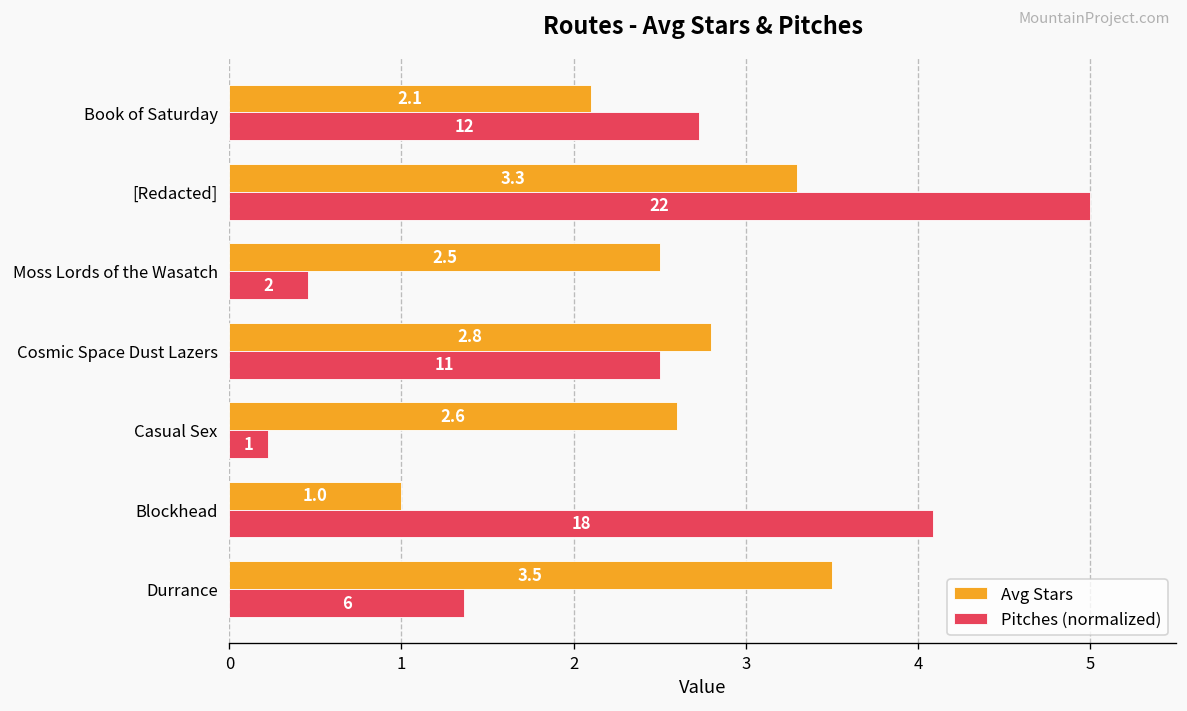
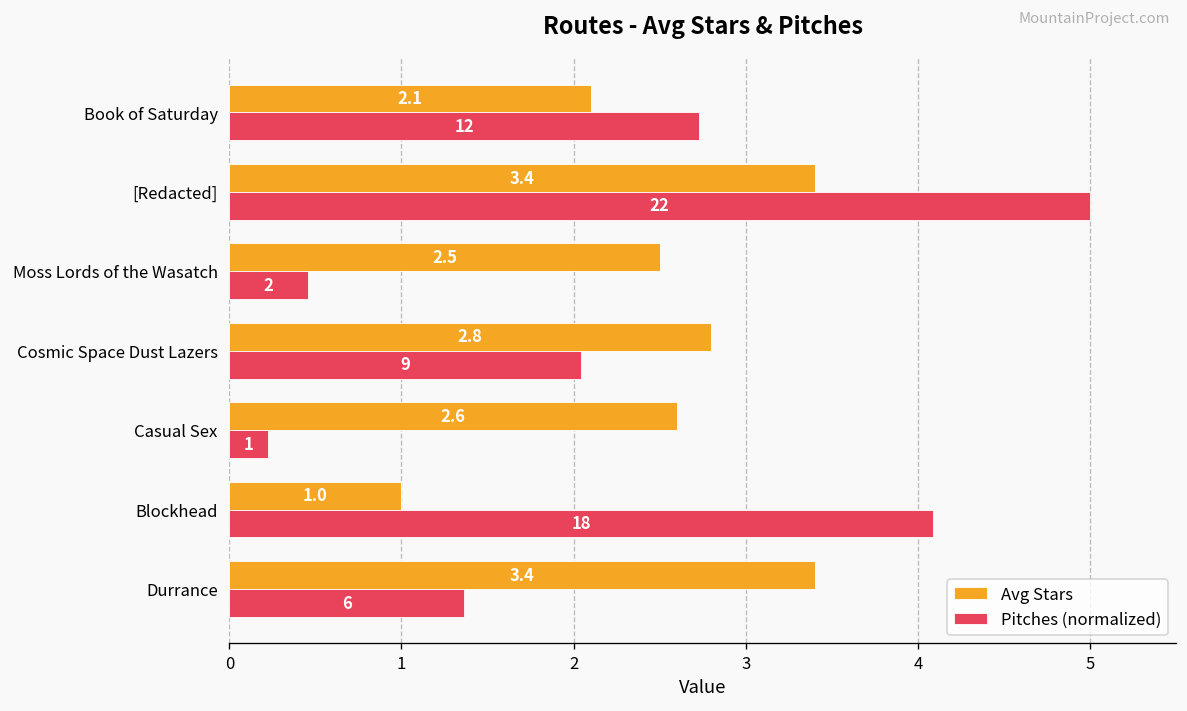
  {
    "Avg Stars": {
      "Book of Saturday": 2.1,
-     "[Redacted]": 3.3,
+     "[Redacted]": 3.4,
      "Moss Lords of the Wasatch": 2.5,
      "Cosmic Space Dust Lazers": 2.8,
      "Casual Sex": 2.6,
      "Blockhead": 1.0,
-     "Durrance": 3.5
+     "Durrance": 3.4
    },
    "Pitches (normalized)": {
-     "Cosmic Space Dust Lazers": 11
+     "Cosmic Space Dust Lazers": 9
    }
  }
